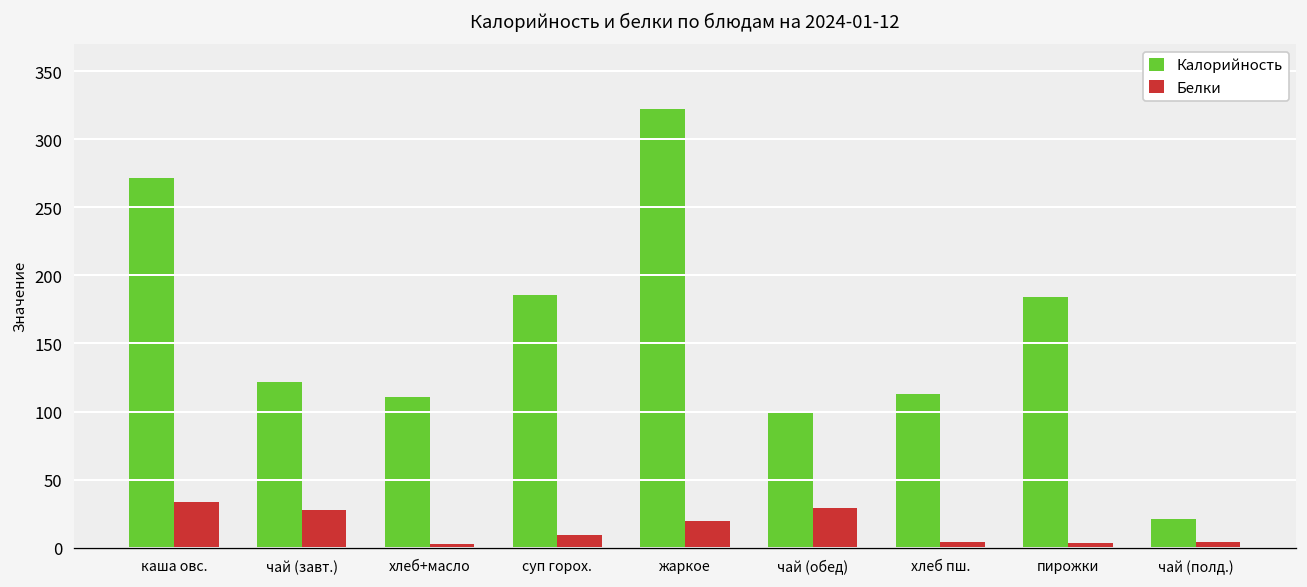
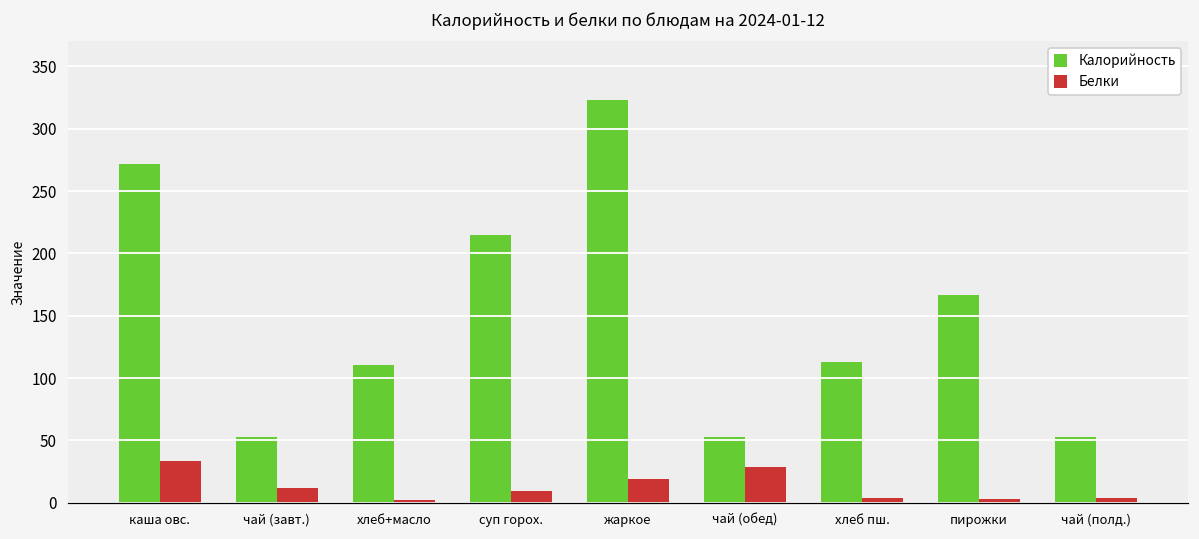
  {
    "Калорийность": {
      "каша овс.": 272,
-     "чай (завт.)": 121,
+     "чай (завт.)": 53,
      "хлеб+масло": 110,
-     "суп горох.": 186,
+     "суп горох.": 215,
      "жаркое": 323,
-     "чай (обед)": 100,
+     "чай (обед)": 53,
      "хлеб пш.": 113,
-     "пирожки": 184,
-     "чай (полд.)": 21
+     "пирожки": 166,
+     "чай (полд.)": 53
    },
    "Белки": {
      "каша овс.": 34,
-     "чай (завт.)": 27,
+     "чай (завт.)": 12,
      "хлеб+масло": 2,
      "суп горох.": 9,
      "жаркое": 19,
      "чай (обед)": 29,
      "хлеб пш.": 4,
      "пирожки": 3,
      "чай (полд.)": 4
    }
  }
